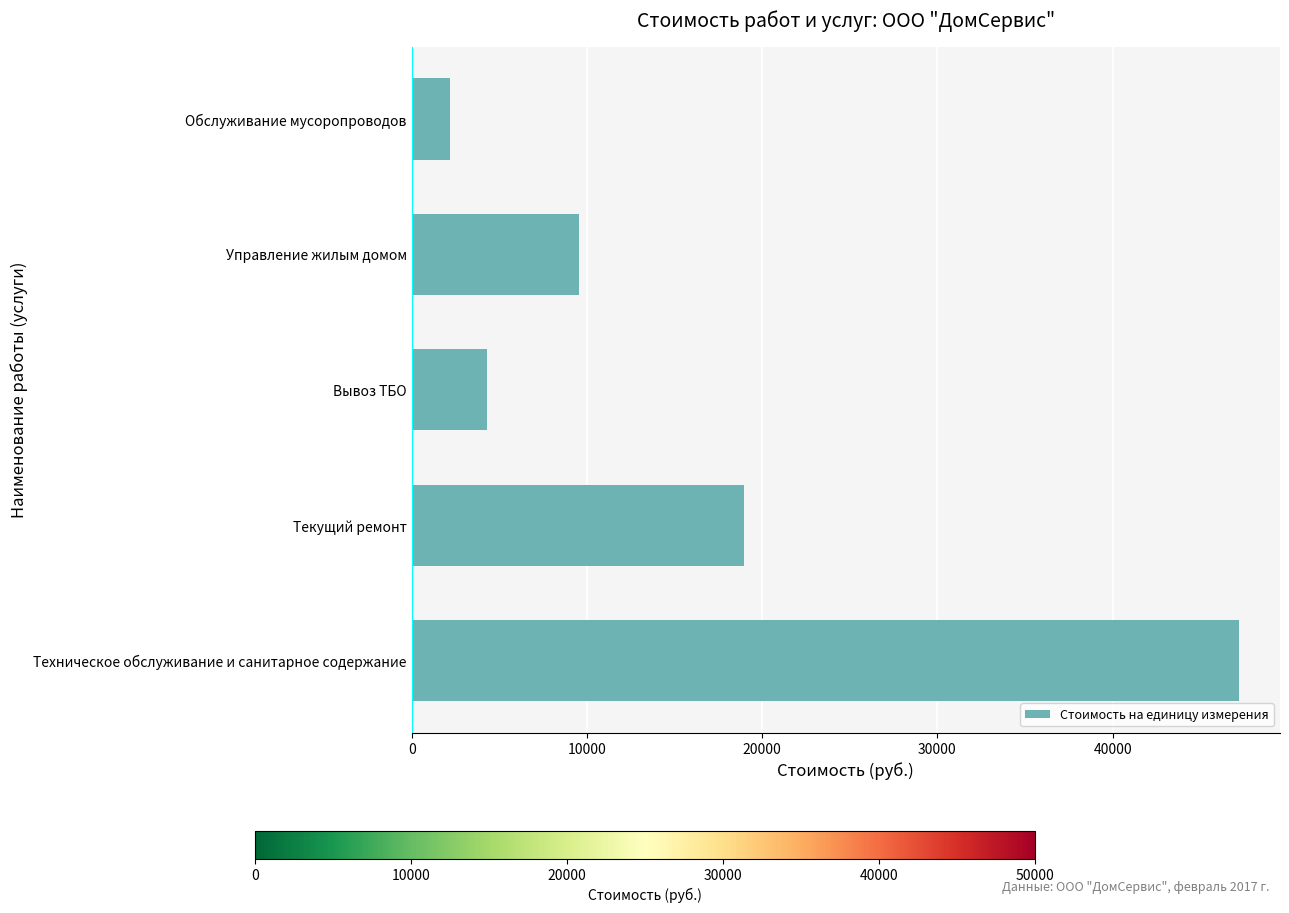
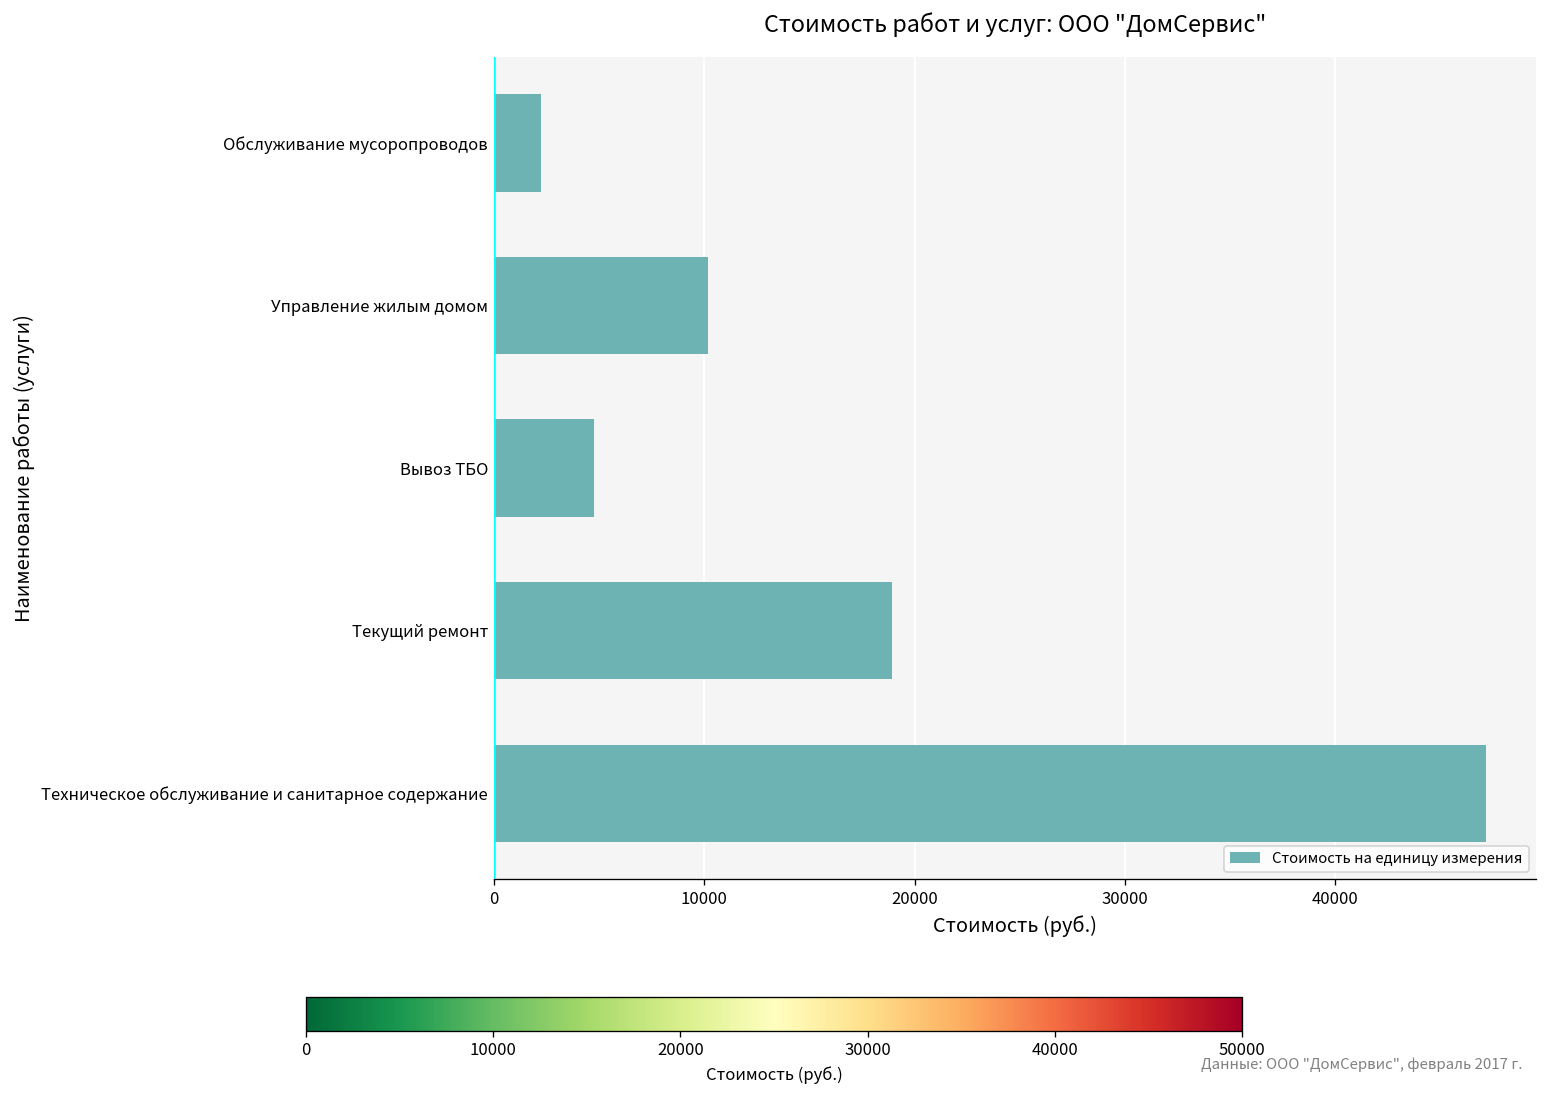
  {
    "Обслуживание мусоропроводов": 2200,
-   "Управление жилым домом": 9600,
-   "Вывоз ТБО": 4300,
+   "Управление жилым домом": 10200,
+   "Вывоз ТБО": 4800,
    "Текущий ремонт": 18900,
    "Техническое обслуживание и санитарное содержание": 47200
  }
